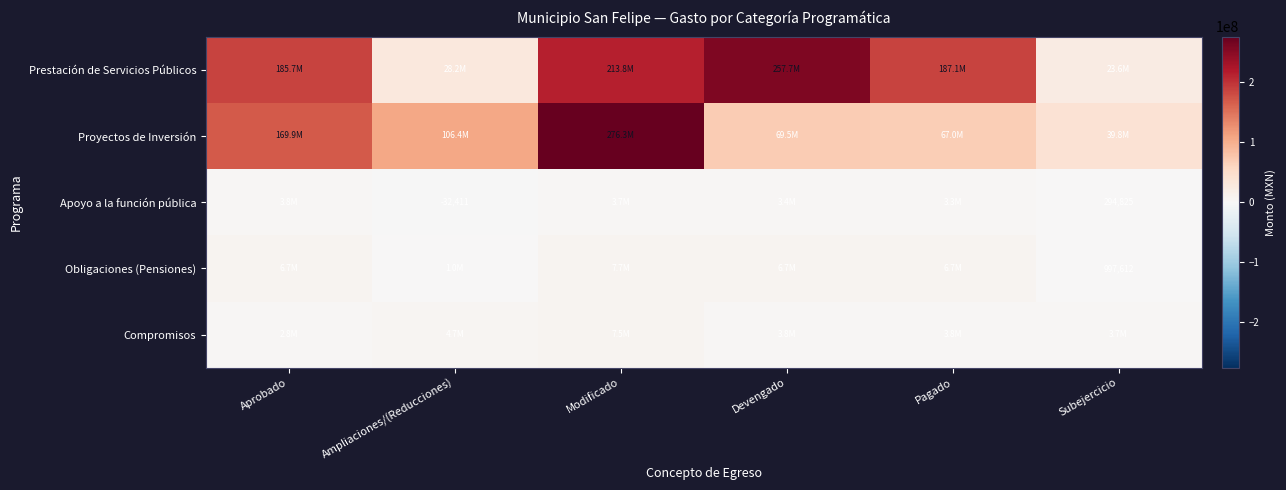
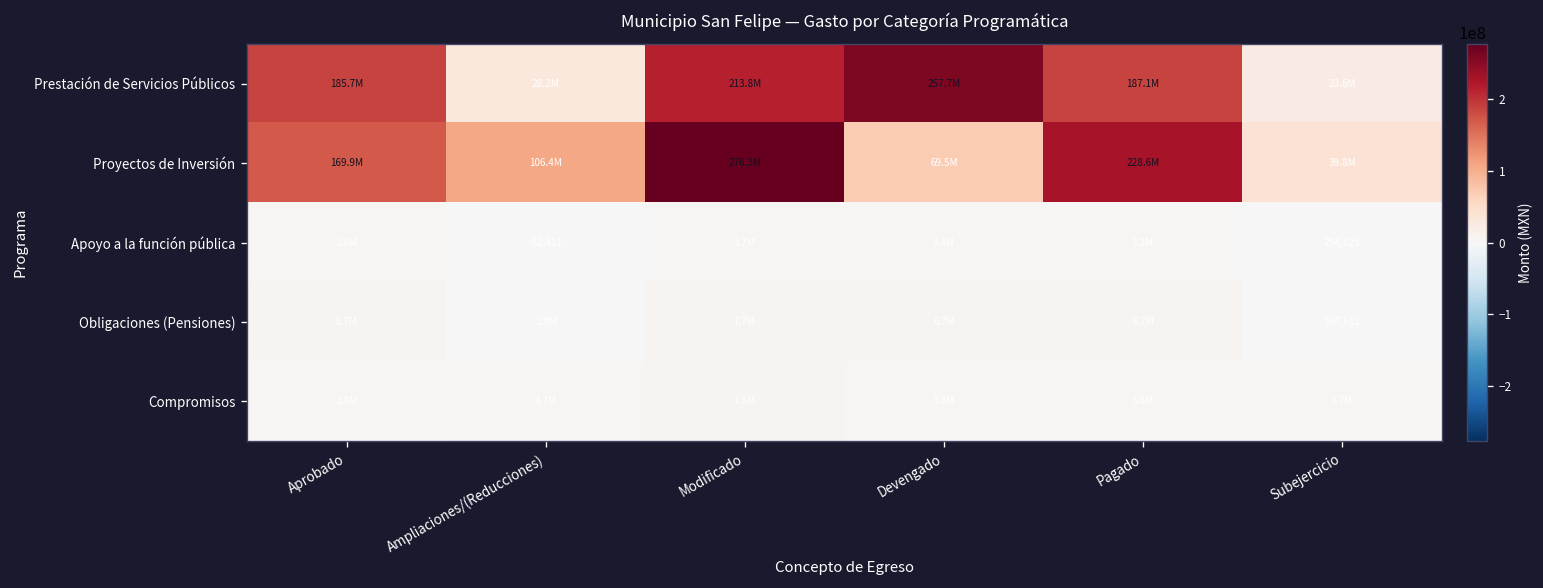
  {
    "Prestación de Servicios Públicos": {
      "Aprobado": "185.7M",
      "Modificado": "213.8M",
      "Devengado": "257.7M",
      "Pagado": "187.1M"
    },
    "Proyectos de Inversión": {
      "Aprobado": "169.9M",
      "Ampliaciones/(Reducciones)": "106.4M",
      "Modificado": "276.3M",
      "Devengado": "69.5M",
-     "Pagado": "67.0M"
+     "Pagado": "228.6M"
    }
  }
